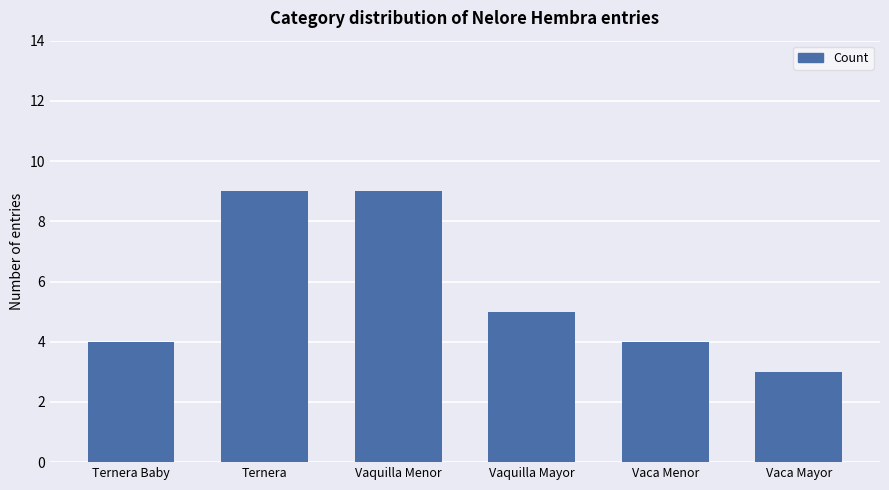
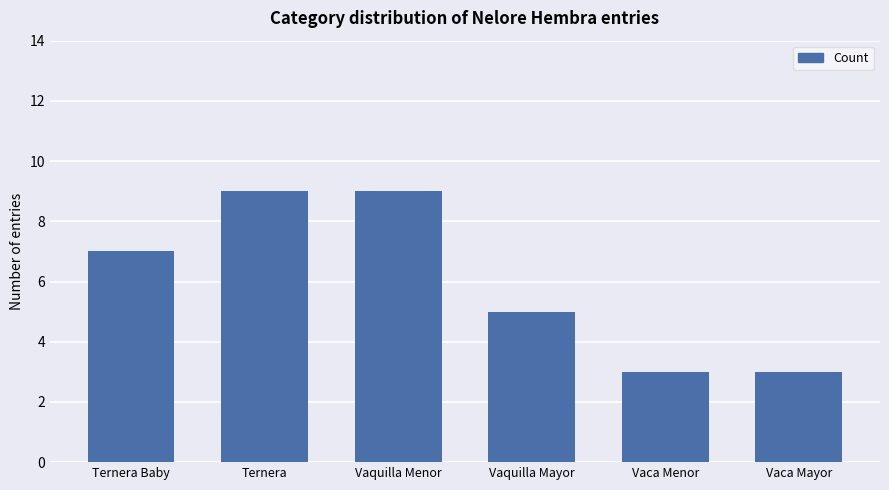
  {
-   "Ternera Baby": 4,
+   "Ternera Baby": 7,
    "Ternera": 9,
    "Vaquilla Menor": 9,
    "Vaquilla Mayor": 5,
-   "Vaca Menor": 4,
+   "Vaca Menor": 3,
    "Vaca Mayor": 3
  }
